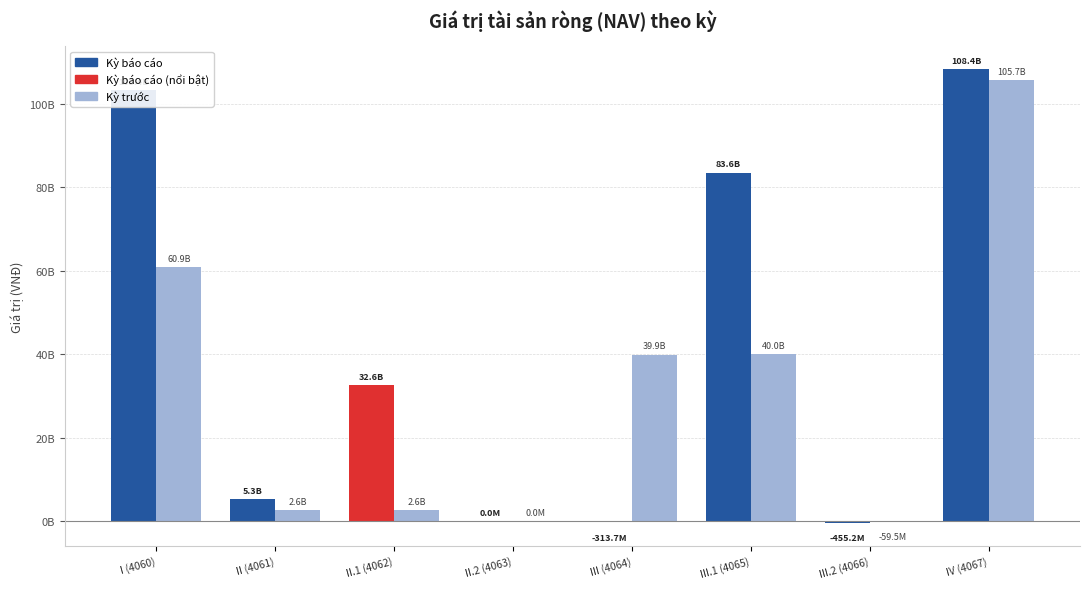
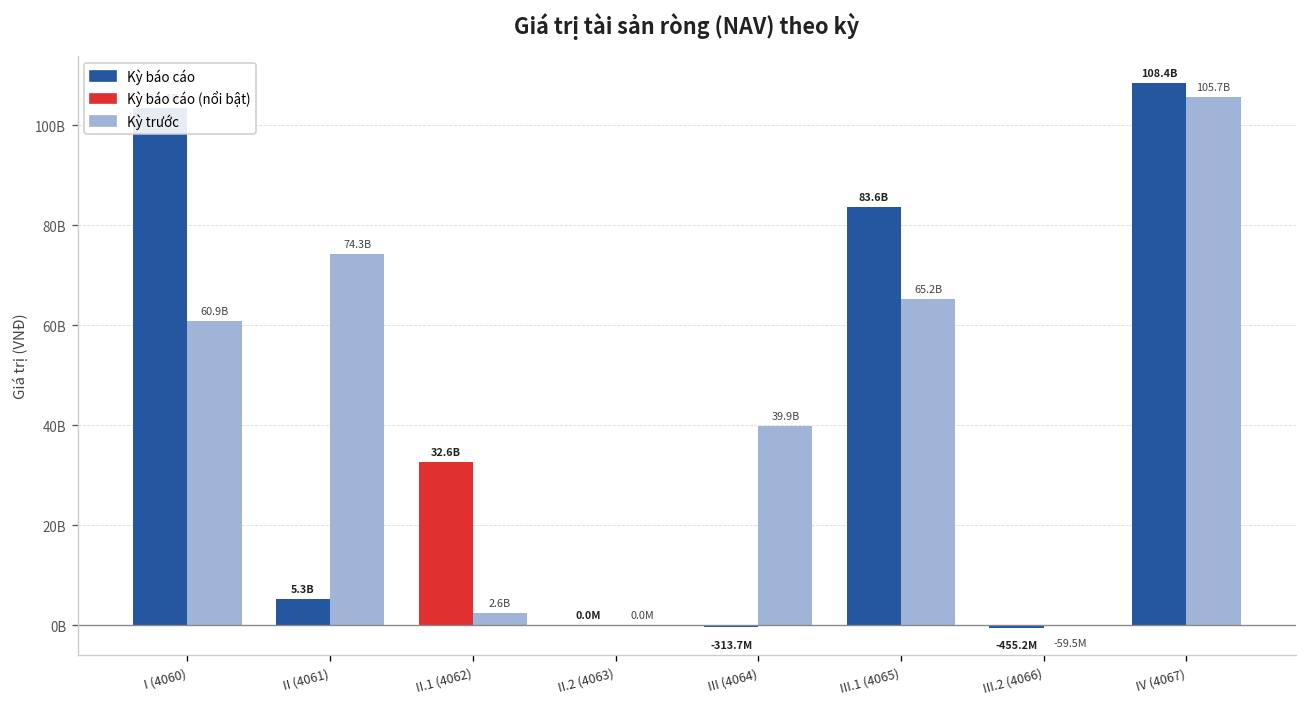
  {
    "Kỳ báo cáo": {
      "II (4061)": "5.3B",
      "II.1 (4062)": "32.6B",
      "II.2 (4063)": "0.0M",
      "III (4064)": "-313.7M",
      "III.1 (4065)": "83.6B",
      "III.2 (4066)": "-455.2M",
      "IV (4067)": "108.4B"
    },
    "Kỳ trước": {
      "I (4060)": "60.9B",
-     "II (4061)": "2.6B",
+     "II (4061)": "74.3B",
      "II.1 (4062)": "2.6B",
      "II.2 (4063)": "0.0M",
      "III (4064)": "39.9B",
-     "III.1 (4065)": "40.0B",
+     "III.1 (4065)": "65.2B",
      "III.2 (4066)": "-59.5M",
      "IV (4067)": "105.7B"
    }
  }
